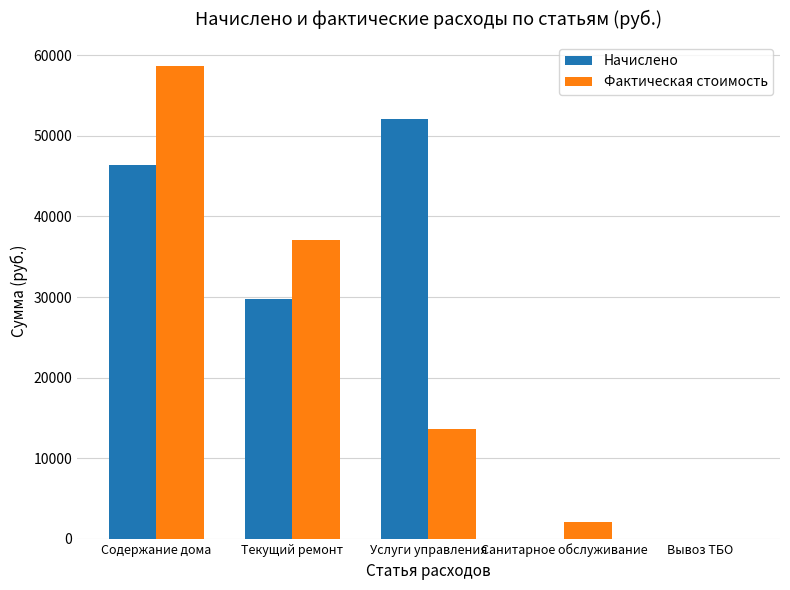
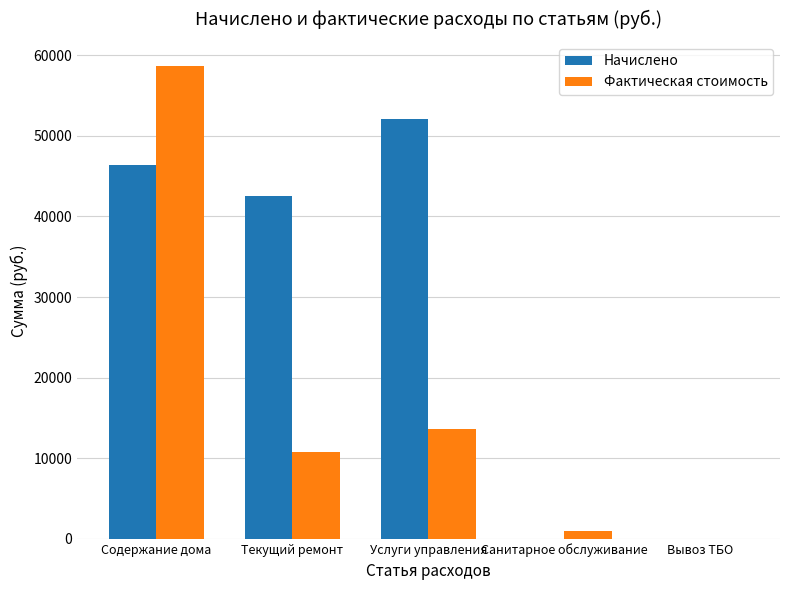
  {
    "Начислено": {
      "Содержание дома": 46000,
-     "Текущий ремонт": 30000,
+     "Текущий ремонт": 42000,
      "Услуги управления": 52000,
      "Санитарное обслуживание": 0,
      "Вывоз ТБО": 0
    },
    "Фактическая стоимость": {
      "Содержание дома": 59000,
-     "Текущий ремонт": 37000,
+     "Текущий ремонт": 11000,
      "Услуги управления": 14000,
-     "Санитарное обслуживание": 2000,
+     "Санитарное обслуживание": 1000,
      "Вывоз ТБО": 0
    }
  }
